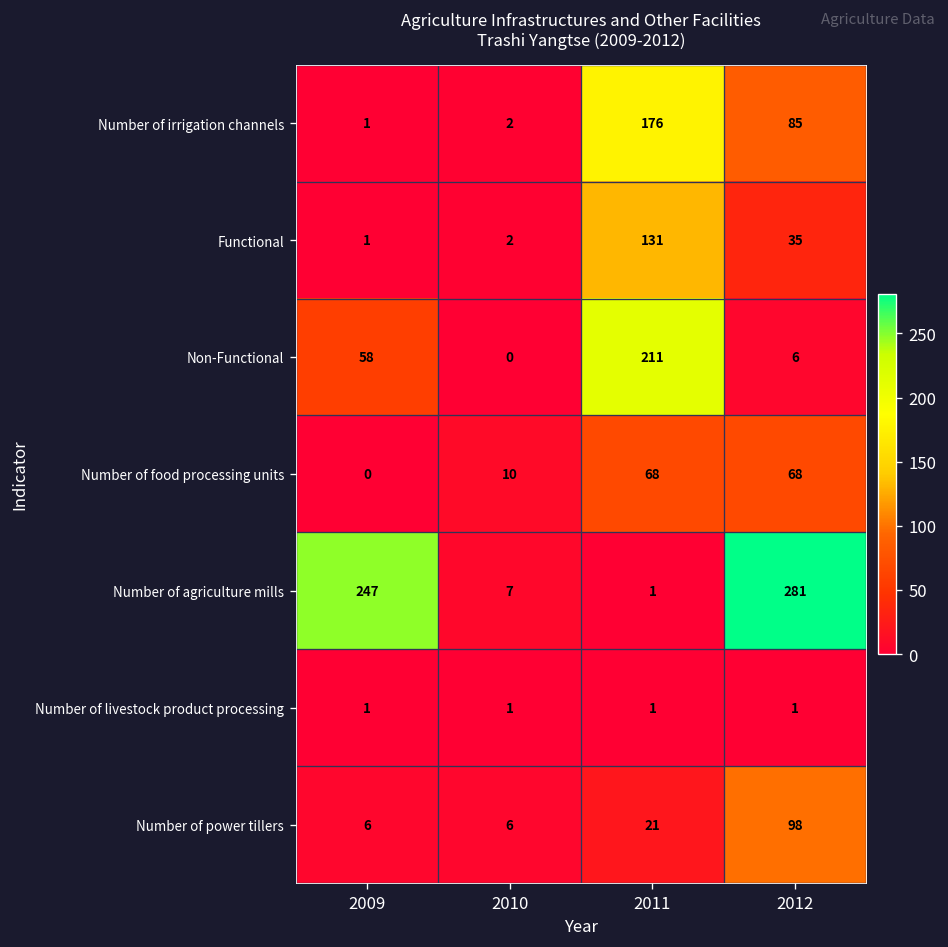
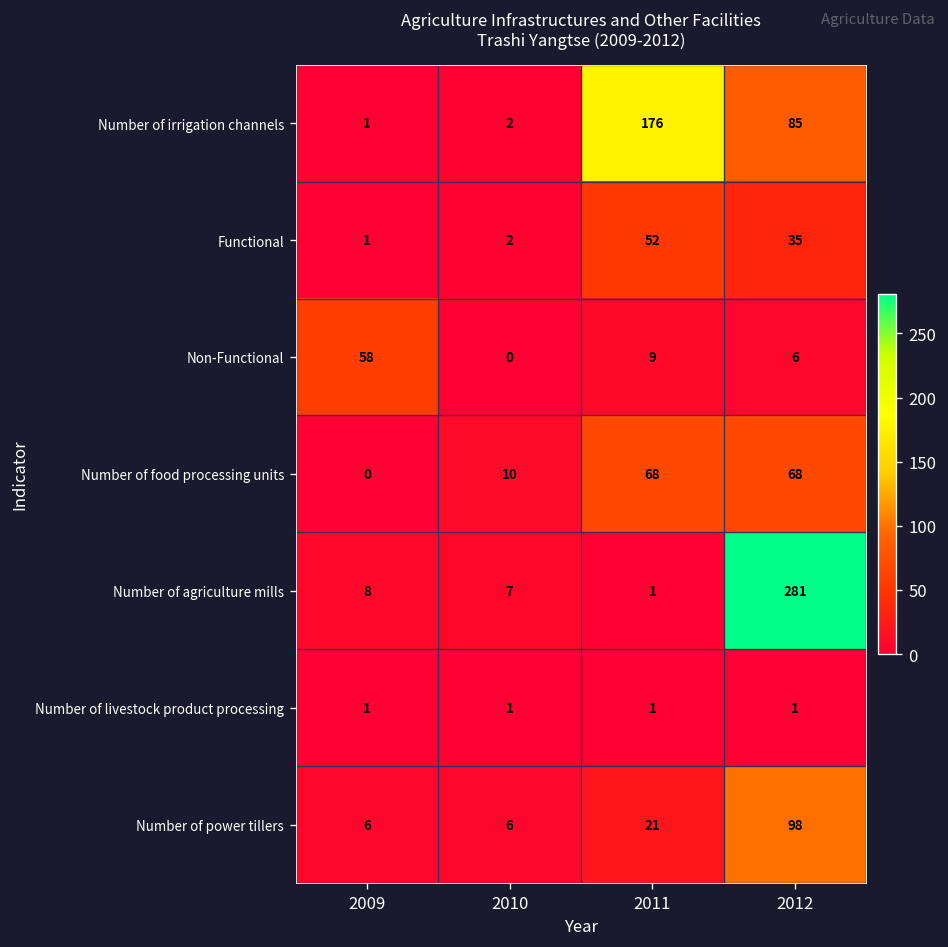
  {
    "Number of irrigation channels": {
      "2009": 1,
      "2010": 2,
      "2011": 176,
      "2012": 85
    },
    "Functional": {
      "2009": 1,
      "2010": 2,
-     "2011": 131,
+     "2011": 52,
      "2012": 35
    },
    "Non-Functional": {
      "2009": 58,
      "2010": 0,
-     "2011": 211,
+     "2011": 9,
      "2012": 6
    },
    "Number of food processing units": {
      "2009": 0,
      "2010": 10,
      "2011": 68,
      "2012": 68
    },
    "Number of agriculture mills": {
-     "2009": 247,
+     "2009": 8,
      "2010": 7,
      "2011": 1,
      "2012": 281
    },
    "Number of livestock product processing": {
      "2009": 1,
      "2010": 1,
      "2011": 1,
      "2012": 1
    },
    "Number of power tillers": {
      "2009": 6,
      "2010": 6,
      "2011": 21,
      "2012": 98
    }
  }
